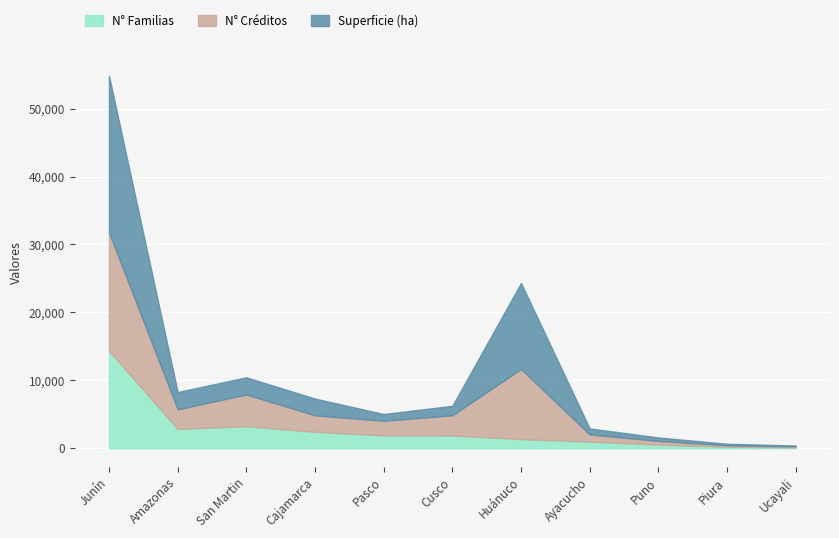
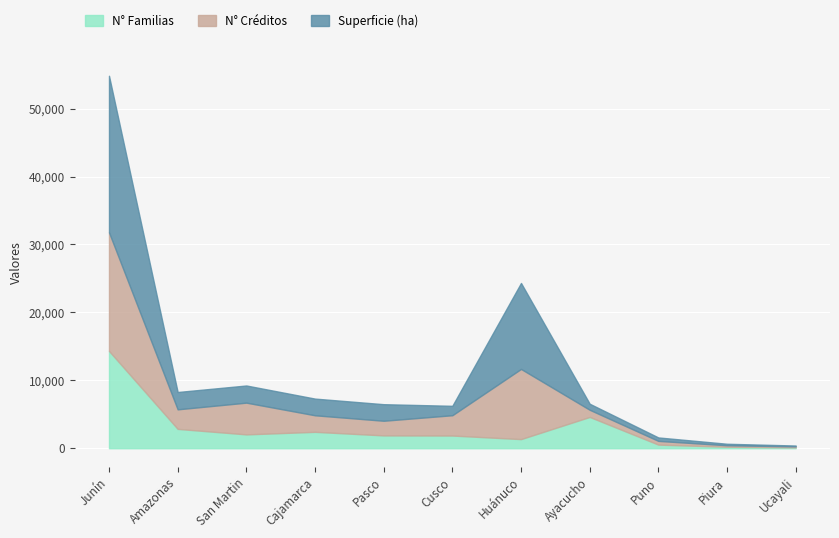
  {
    "N° Familias": {
      "Junín": "14,000",
      "Amazonas": "3,000",
-     "San Martin": "3,000",
+     "San Martin": "2,000",
      "Cajamarca": "2,000",
      "Pasco": "2,000",
      "Cusco": "2,000",
      "Huánuco": "1,000",
-     "Ayacucho": "1,000",
+     "Ayacucho": "5,000",
      "Puno": "1,000"
    },
    "N° Créditos": {
      "Junín": "17,000",
      "Amazonas": "3,000",
      "San Martin": "5,000",
      "Cajamarca": "2,000",
      "Pasco": "2,000",
      "Cusco": "3,000",
      "Huánuco": "10,000",
      "Ayacucho": "1,000",
      "Puno": "1,000"
    },
    "Superficie (ha)": {
      "Junín": "23,000",
      "Amazonas": "3,000",
      "San Martin": "3,000",
      "Cajamarca": "2,000",
-     "Pasco": "1,000",
+     "Pasco": "2,000",
      "Cusco": "1,000",
      "Huánuco": "13,000",
      "Ayacucho": "1,000",
      "Puno": "1,000"
    }
  }
